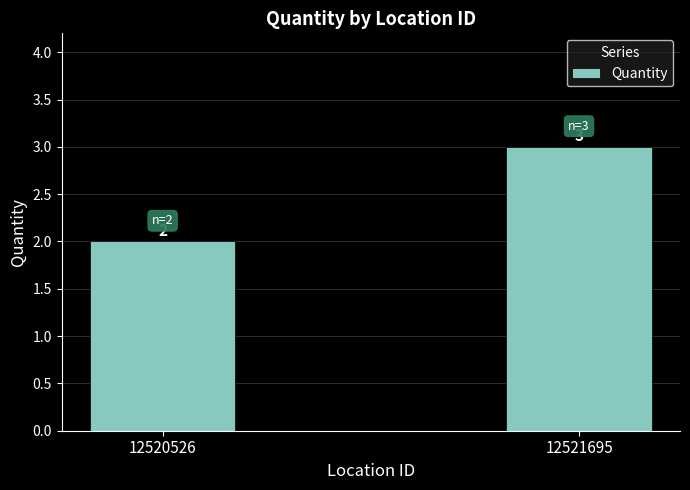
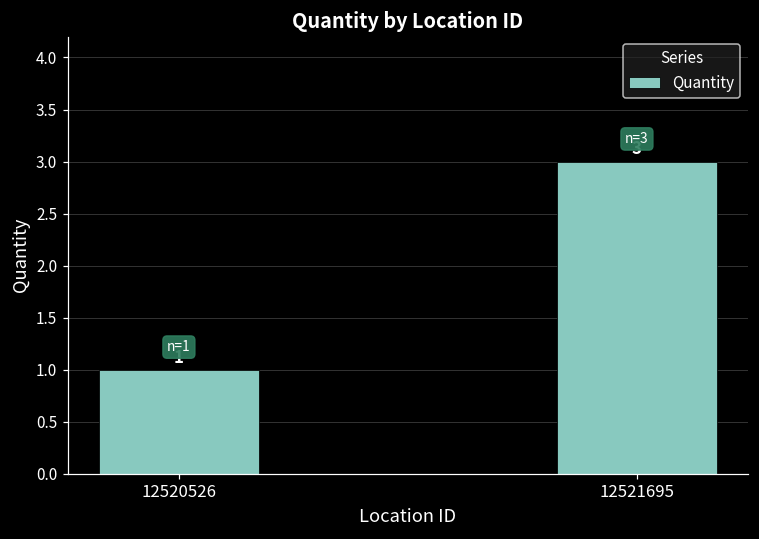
  {
-   "12520526": 2
+   "12520526": 1
  }
